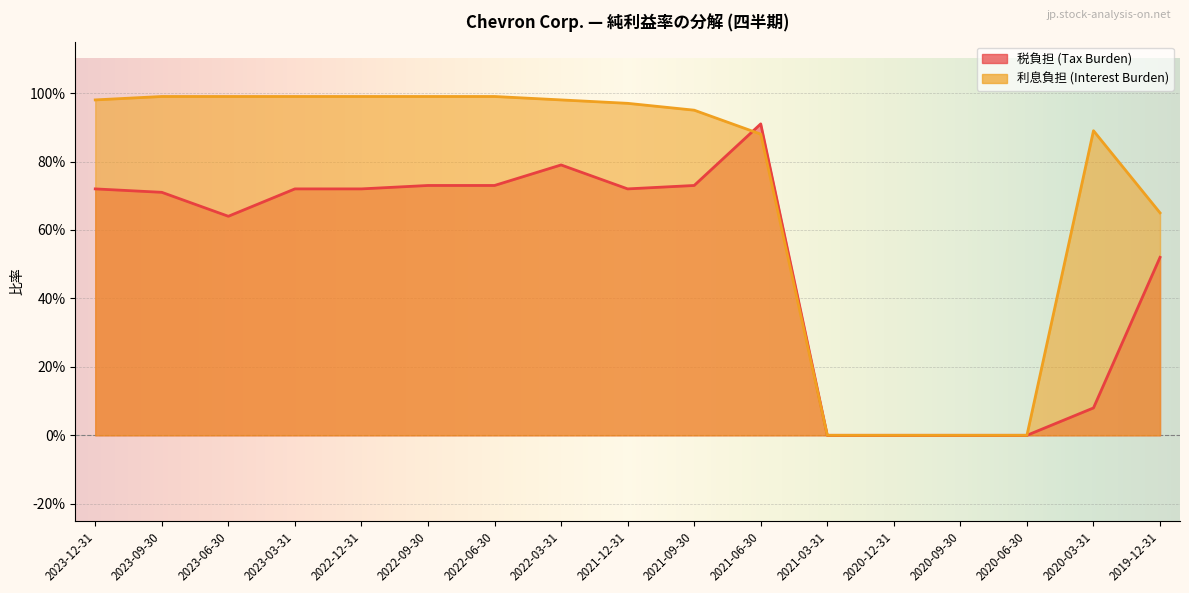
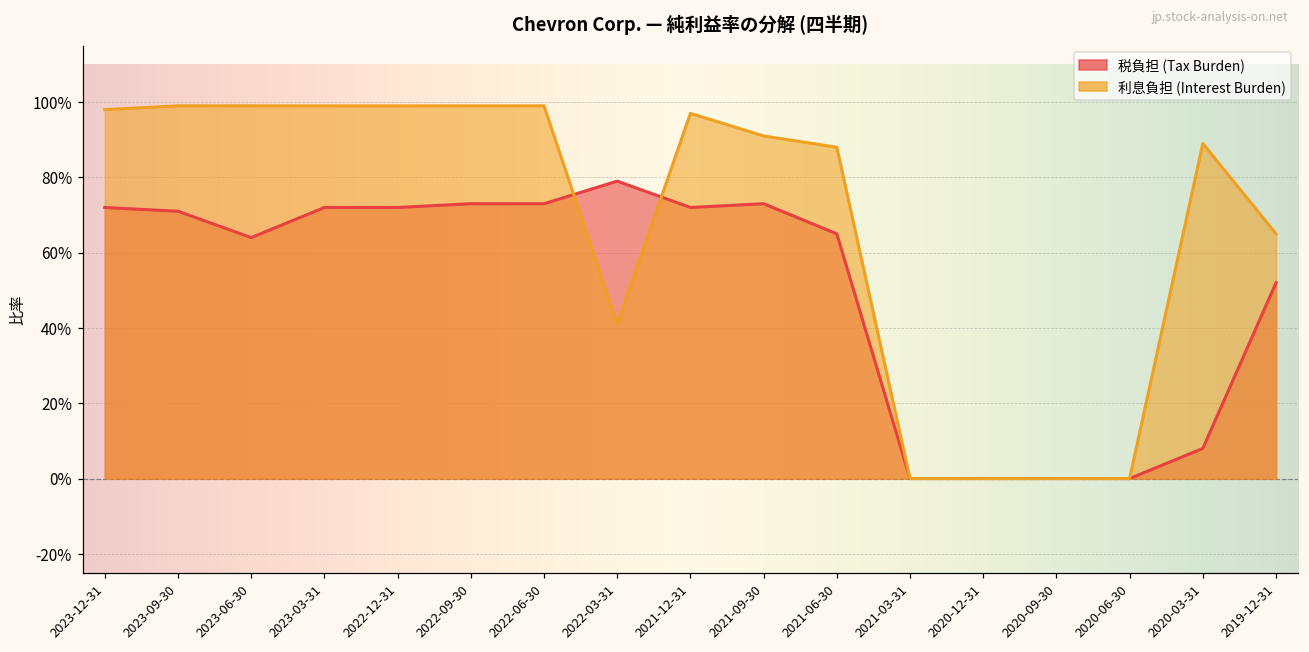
  {
    "税負担 (Tax Burden)": {
      "2023-12-31": "72%",
      "2023-09-30": "71%",
      "2023-06-30": "64%",
      "2023-03-31": "72%",
      "2022-12-31": "72%",
      "2022-09-30": "73%",
      "2022-06-30": "73%",
      "2022-03-31": "79%",
      "2021-12-31": "72%",
      "2021-09-30": "73%",
-     "2021-06-30": "91%",
+     "2021-06-30": "65%",
      "2020-03-31": "8%",
      "2019-12-31": "52%"
    },
    "利息負担 (Interest Burden)": {
      "2023-12-31": "98%",
      "2023-09-30": "99%",
      "2023-06-30": "99%",
      "2023-03-31": "99%",
      "2022-12-31": "99%",
      "2022-09-30": "99%",
      "2022-06-30": "99%",
-     "2022-03-31": "98%",
+     "2022-03-31": "41%",
      "2021-12-31": "97%",
-     "2021-09-30": "95%",
+     "2021-09-30": "91%",
      "2021-06-30": "88%",
      "2020-03-31": "89%",
      "2019-12-31": "65%"
    }
  }
